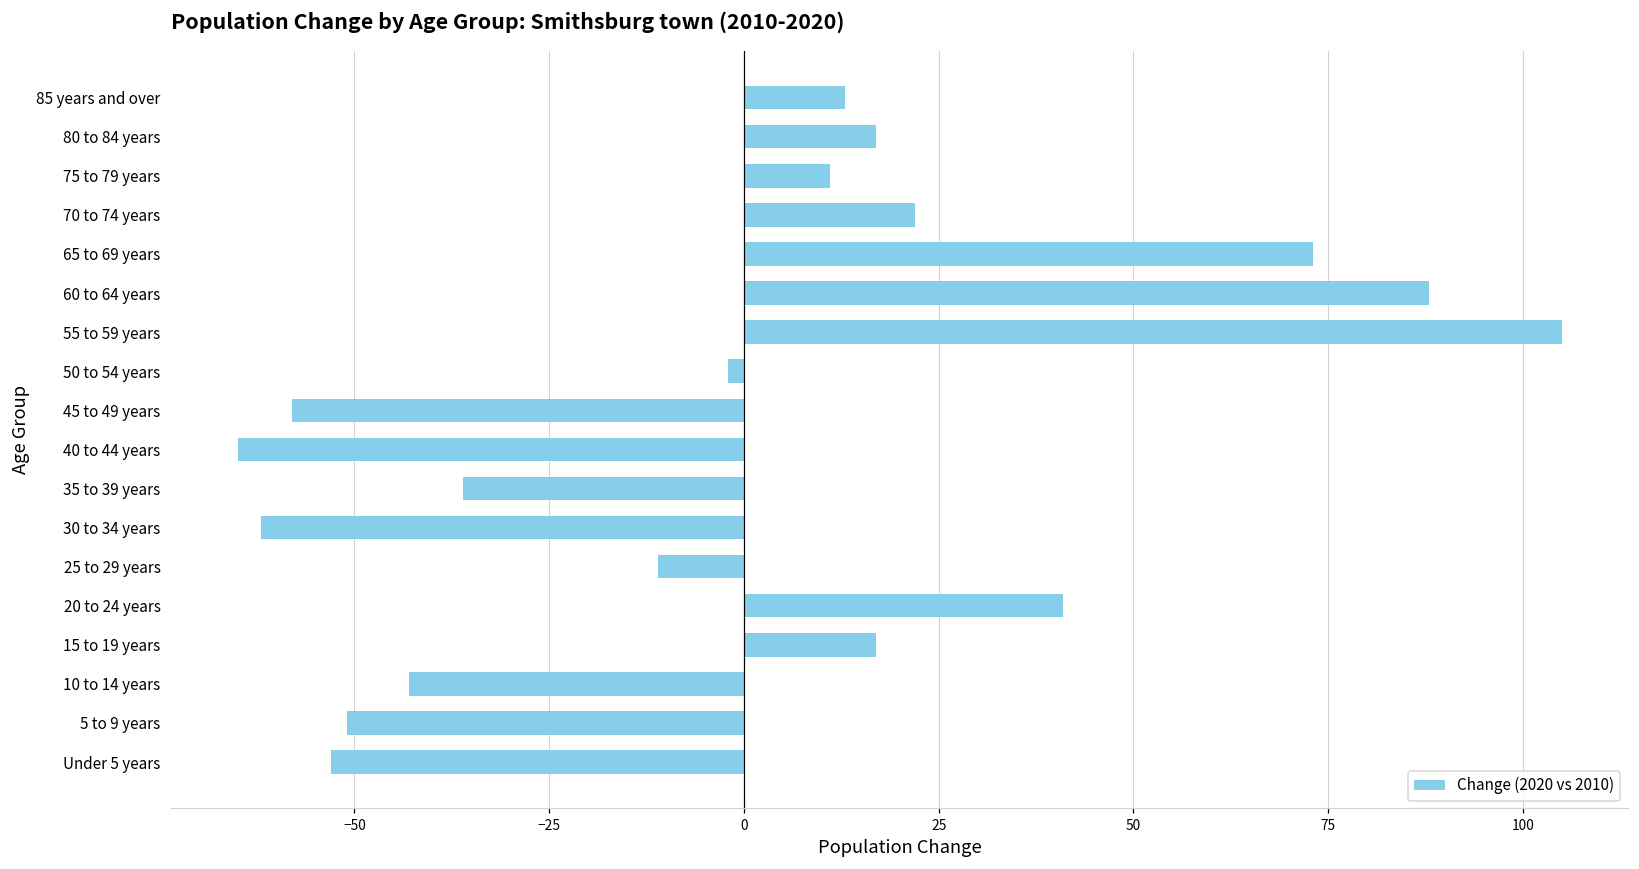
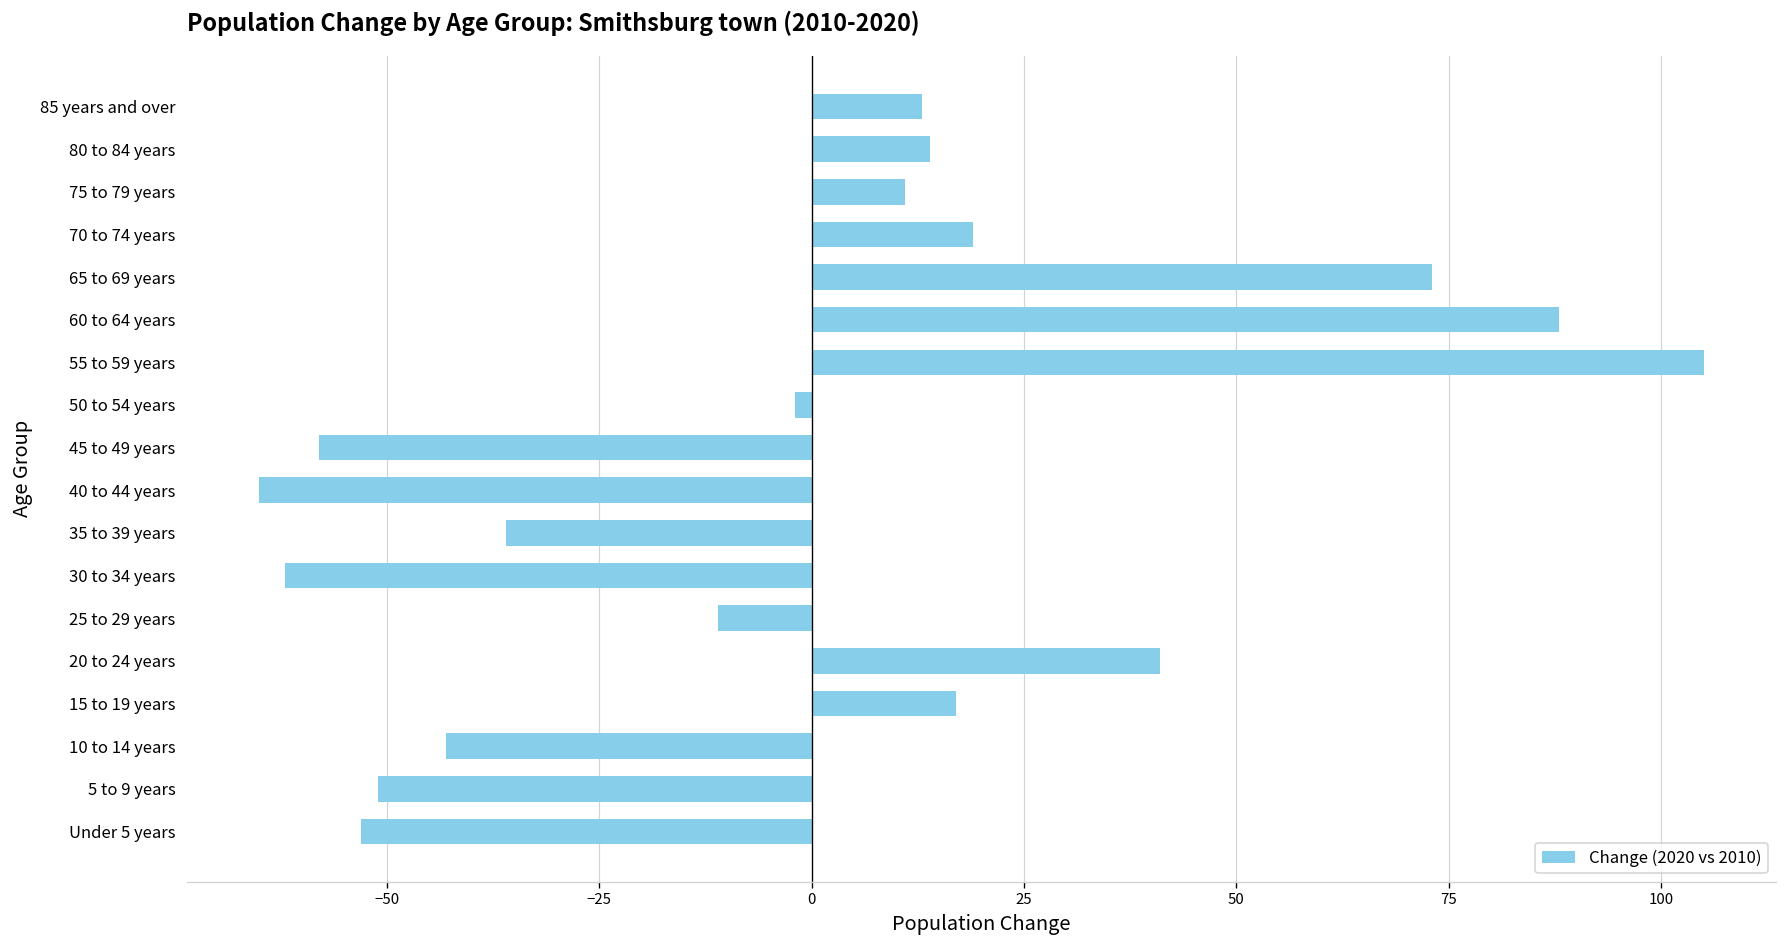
  {
    "85 years and over": 13,
-   "80 to 84 years": 17,
+   "80 to 84 years": 14,
    "75 to 79 years": 11,
-   "70 to 74 years": 22,
+   "70 to 74 years": 19,
    "65 to 69 years": 73,
    "60 to 64 years": 88,
    "55 to 59 years": 105,
    "50 to 54 years": -2,
    "45 to 49 years": -58,
    "40 to 44 years": -65,
    "35 to 39 years": -36,
    "30 to 34 years": -62,
    "25 to 29 years": -11,
    "20 to 24 years": 41,
    "15 to 19 years": 17,
    "10 to 14 years": -43,
    "5 to 9 years": -51,
    "Under 5 years": -53
  }
